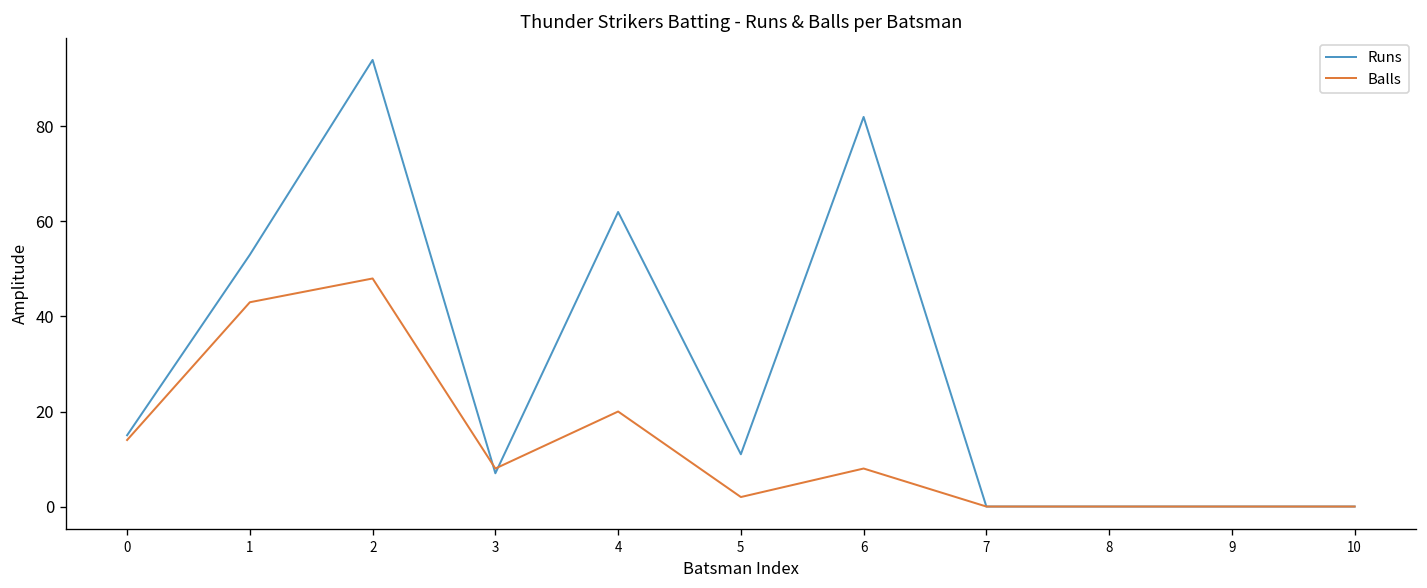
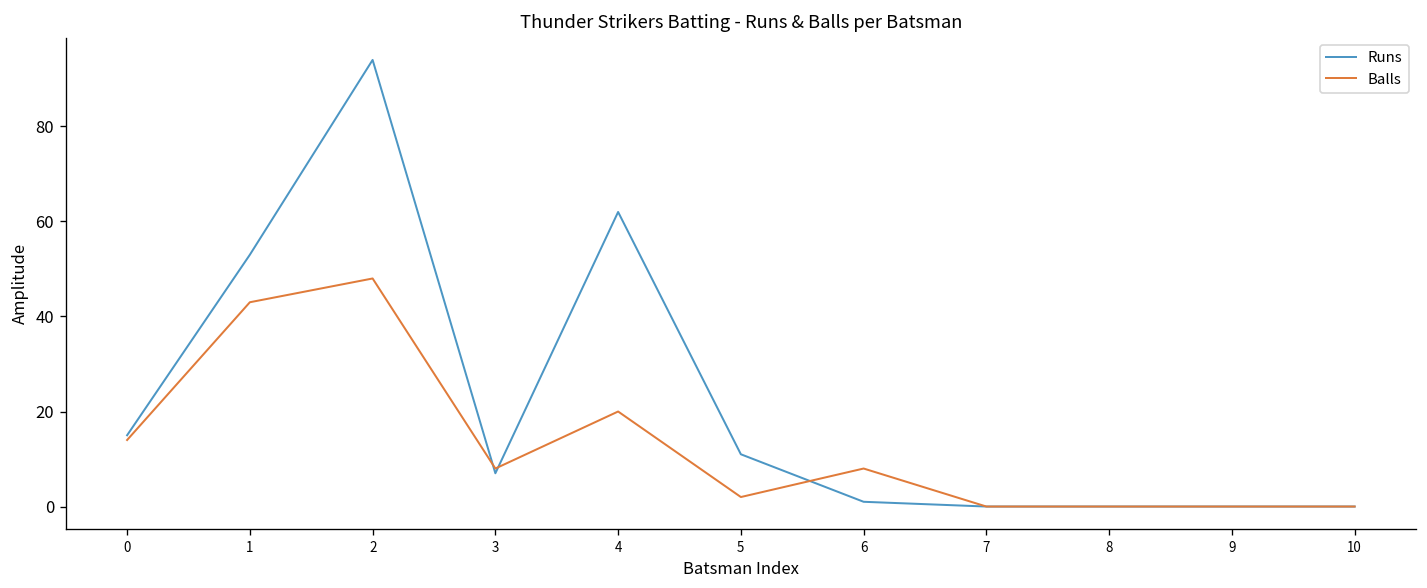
  {
    "Runs": {
      "0": 15,
      "1": 53,
      "2": 94,
      "3": 7,
      "4": 62,
      "5": 11,
-     "6": 82
+     "6": 1
    },
    "Balls": {
      "0": 14,
      "1": 43,
      "2": 48,
      "3": 8,
      "4": 20,
      "5": 2,
      "6": 8
    }
  }
